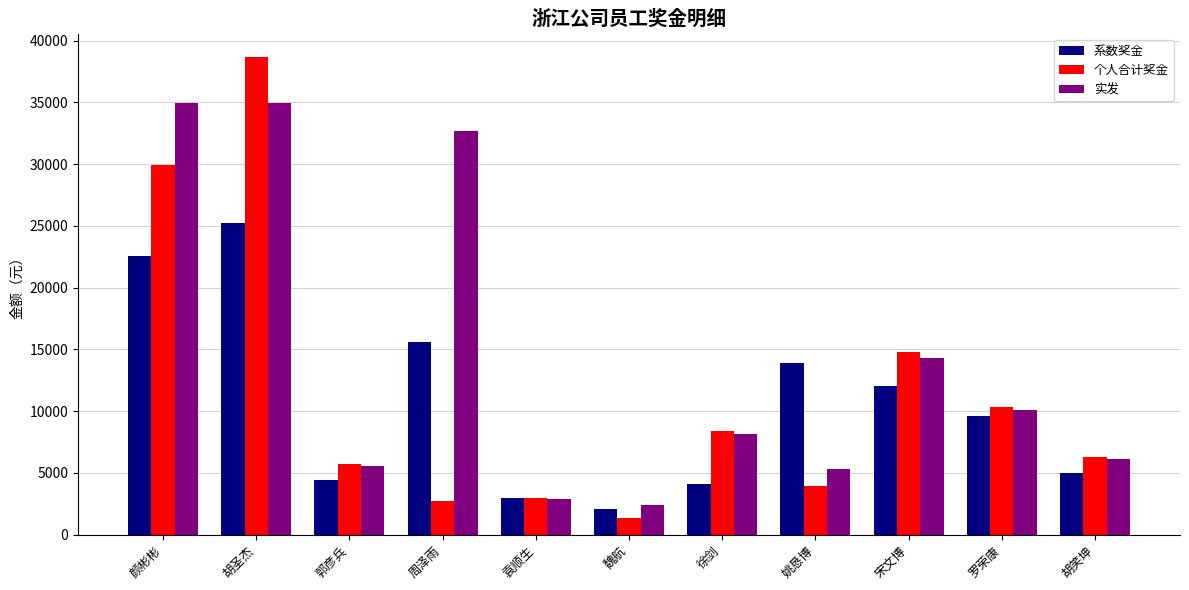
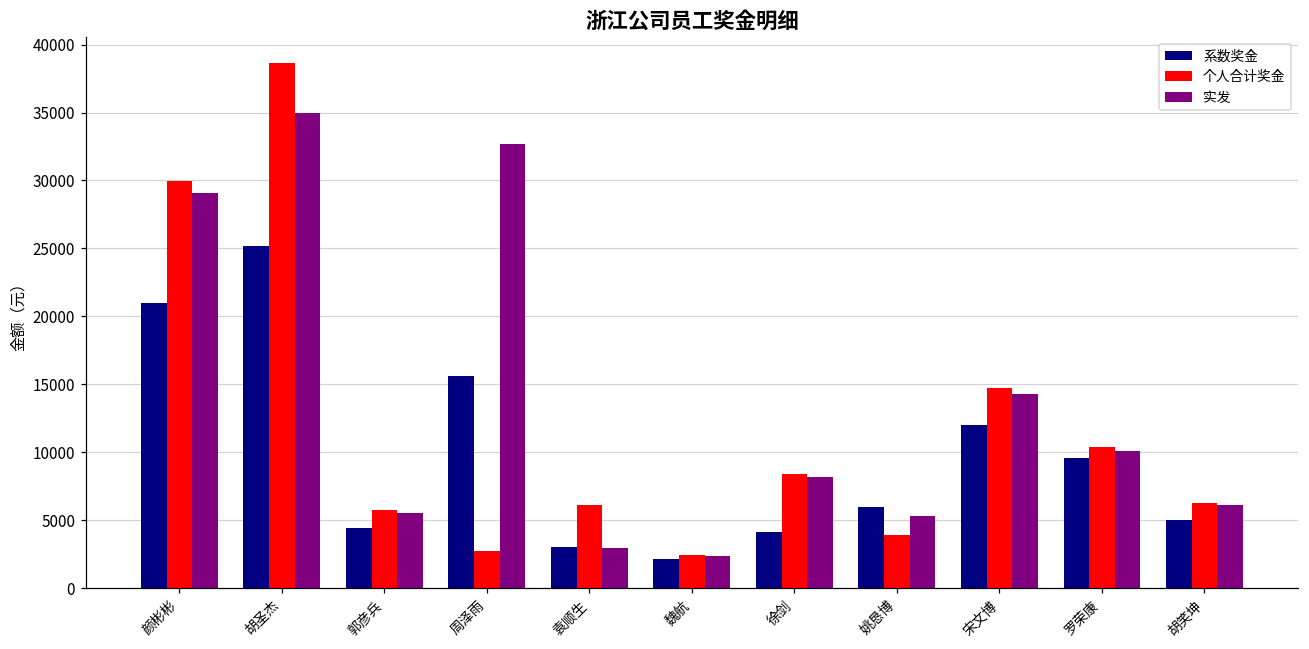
  {
    "系数奖金": {
-     "颜彬彬": 22600,
+     "颜彬彬": 21000,
      "胡圣杰": 25200,
      "郭彦兵": 4400,
      "周泽雨": 15600,
      "袁顺生": 3000,
      "魏航": 2100,
      "徐剑": 4100,
-     "姚恳博": 13900,
+     "姚恳博": 6000,
      "宋文博": 12000,
      "罗荣康": 9600,
      "胡笑坤": 5000
    },
    "个人合计奖金": {
      "颜彬彬": 30000,
      "胡圣杰": 38600,
      "郭彦兵": 5700,
      "周泽雨": 2800,
-     "袁顺生": 3000,
-     "魏航": 1400,
+     "袁顺生": 6100,
+     "魏航": 2400,
      "徐剑": 8400,
      "姚恳博": 3900,
      "宋文博": 14700,
      "罗荣康": 10400,
      "胡笑坤": 6300
    },
    "实发": {
-     "颜彬彬": 34900,
+     "颜彬彬": 29100,
      "胡圣杰": 35000,
      "郭彦兵": 5500,
      "周泽雨": 32700,
      "袁顺生": 2900,
      "魏航": 2400,
      "徐剑": 8100,
      "姚恳博": 5300,
      "宋文博": 14300,
      "罗荣康": 10100,
      "胡笑坤": 6100
    }
  }
